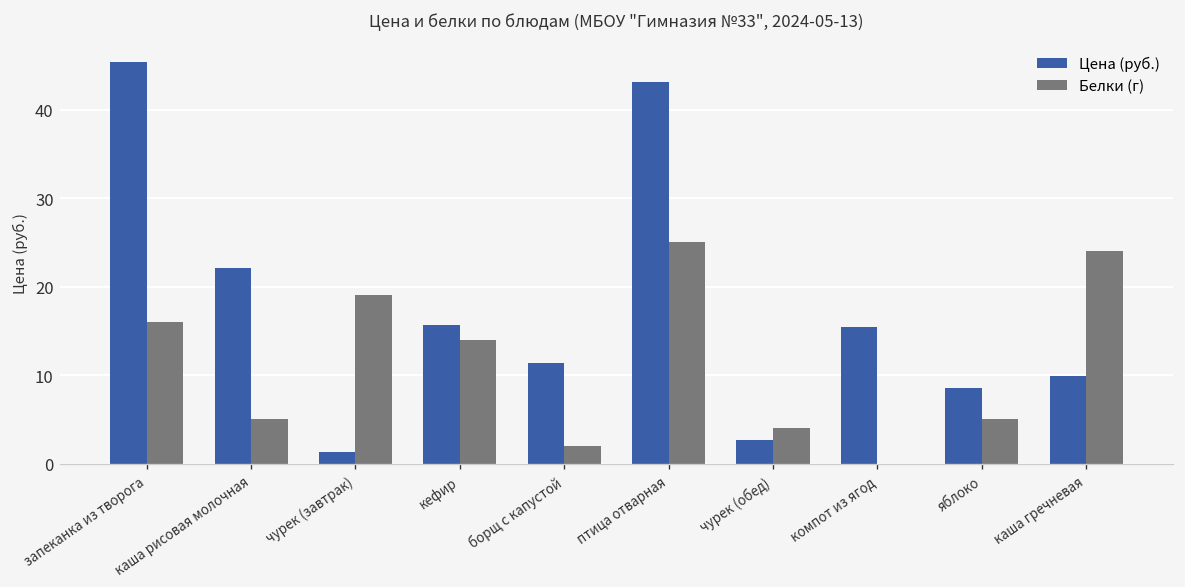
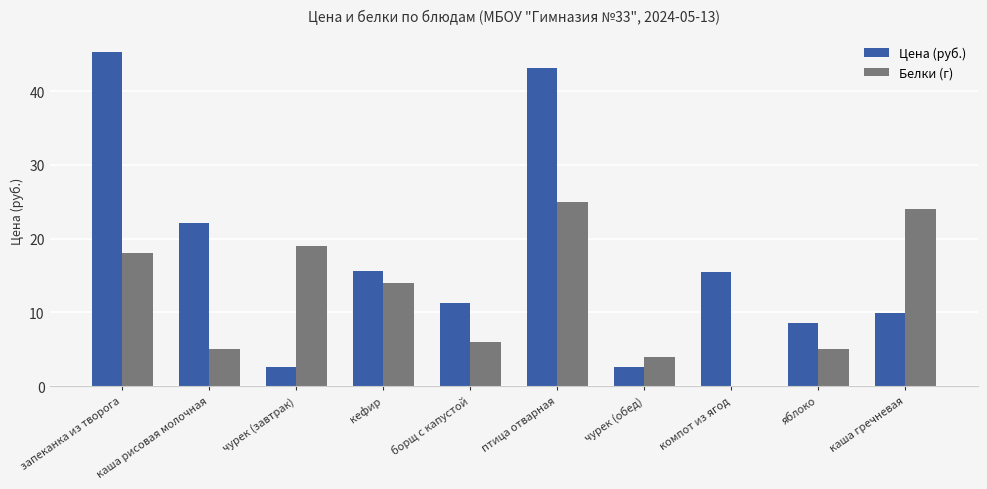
  {
    "Цена (руб.)": {
      "запеканка из творога": 45,
      "каша рисовая молочная": 22,
-     "чурек (завтрак)": 1,
+     "чурек (завтрак)": 3,
      "кефир": 16,
      "борщ с капустой": 11,
      "птица отварная": 43,
      "чурек (обед)": 3,
      "компот из ягод": 15,
      "яблоко": 9,
      "каша гречневая": 10
    },
    "Белки (г)": {
-     "запеканка из творога": 16,
+     "запеканка из творога": 18,
      "каша рисовая молочная": 5,
      "чурек (завтрак)": 19,
      "кефир": 14,
-     "борщ с капустой": 2,
+     "борщ с капустой": 6,
      "птица отварная": 25,
      "чурек (обед)": 4,
      "компот из ягод": 0,
      "яблоко": 5,
      "каша гречневая": 24
    }
  }
